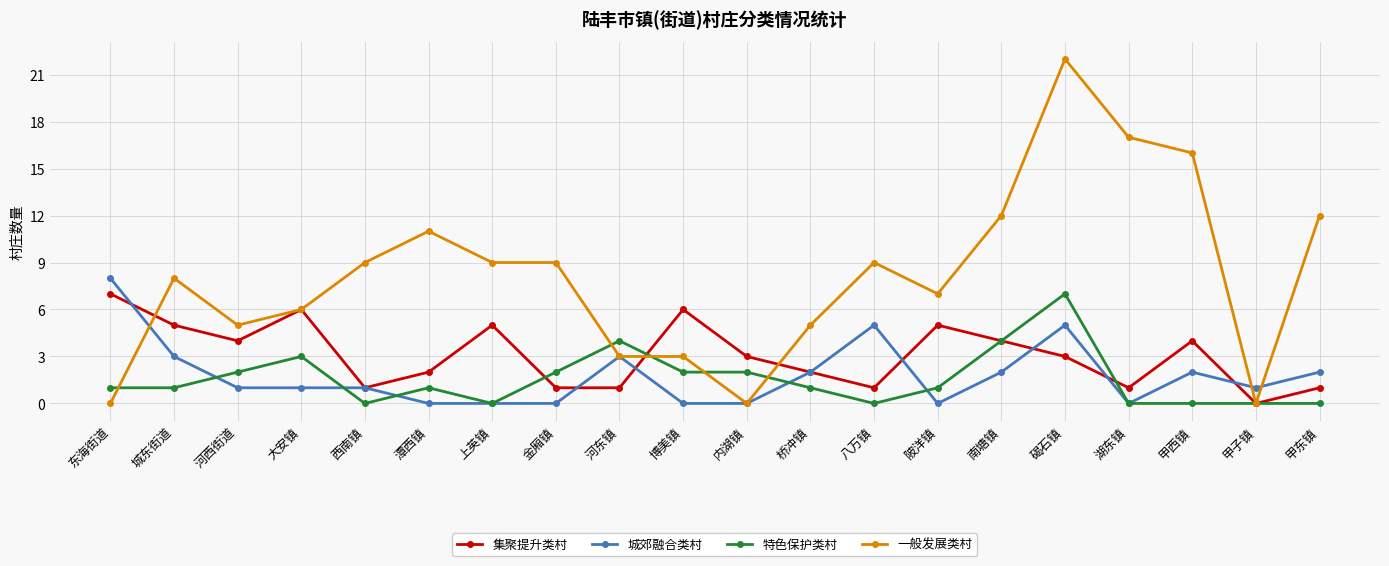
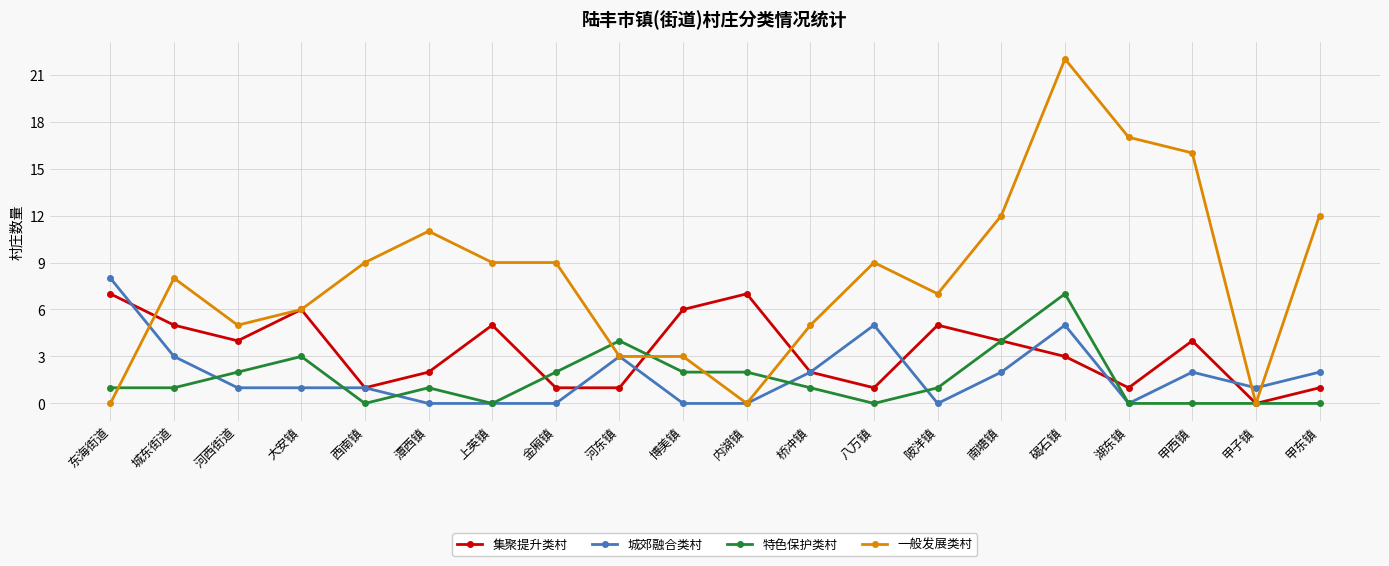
  {
    "集聚提升类村": {
      "东海街道": 7,
      "城东街道": 5,
      "河西街道": 4,
      "潭西镇": 2,
      "上英镇": 5,
      "金厢镇": 1,
      "河东镇": 1,
      "博美镇": 6,
-     "内湖镇": 3,
+     "内湖镇": 7,
      "八万镇": 1,
      "陂洋镇": 5,
      "碣石镇": 3,
      "湖东镇": 1,
      "甲西镇": 4,
      "甲东镇": 1
    },
    "城郊融合类村": {
      "东海街道": 8,
      "城东街道": 3,
      "河西街道": 1,
      "大安镇": 1,
      "潭西镇": 0,
      "金厢镇": 0,
      "博美镇": 0,
      "八万镇": 5,
      "陂洋镇": 0,
      "南塘镇": 2,
      "碣石镇": 5,
      "甲西镇": 2,
      "甲子镇": 1,
      "甲东镇": 2
    },
    "特色保护类村": {
      "东海街道": 1,
      "城东街道": 1,
      "河西街道": 2,
      "大安镇": 3,
      "西南镇": 0,
      "潭西镇": 1,
      "金厢镇": 2,
      "河东镇": 4,
      "博美镇": 2,
      "内湖镇": 2,
      "桥冲镇": 1,
      "八万镇": 0,
      "陂洋镇": 1,
      "碣石镇": 7,
      "甲西镇": 0,
      "甲东镇": 0
    },
    "一般发展类村": {
      "东海街道": 0,
      "城东街道": 8,
      "河西街道": 5,
      "西南镇": 9,
      "潭西镇": 11,
      "上英镇": 9,
      "金厢镇": 9,
      "博美镇": 3,
      "桥冲镇": 5,
      "八万镇": 9,
      "陂洋镇": 7,
      "南塘镇": 12,
      "碣石镇": 22,
      "湖东镇": 17,
      "甲西镇": 16,
      "甲东镇": 12
    }
  }
